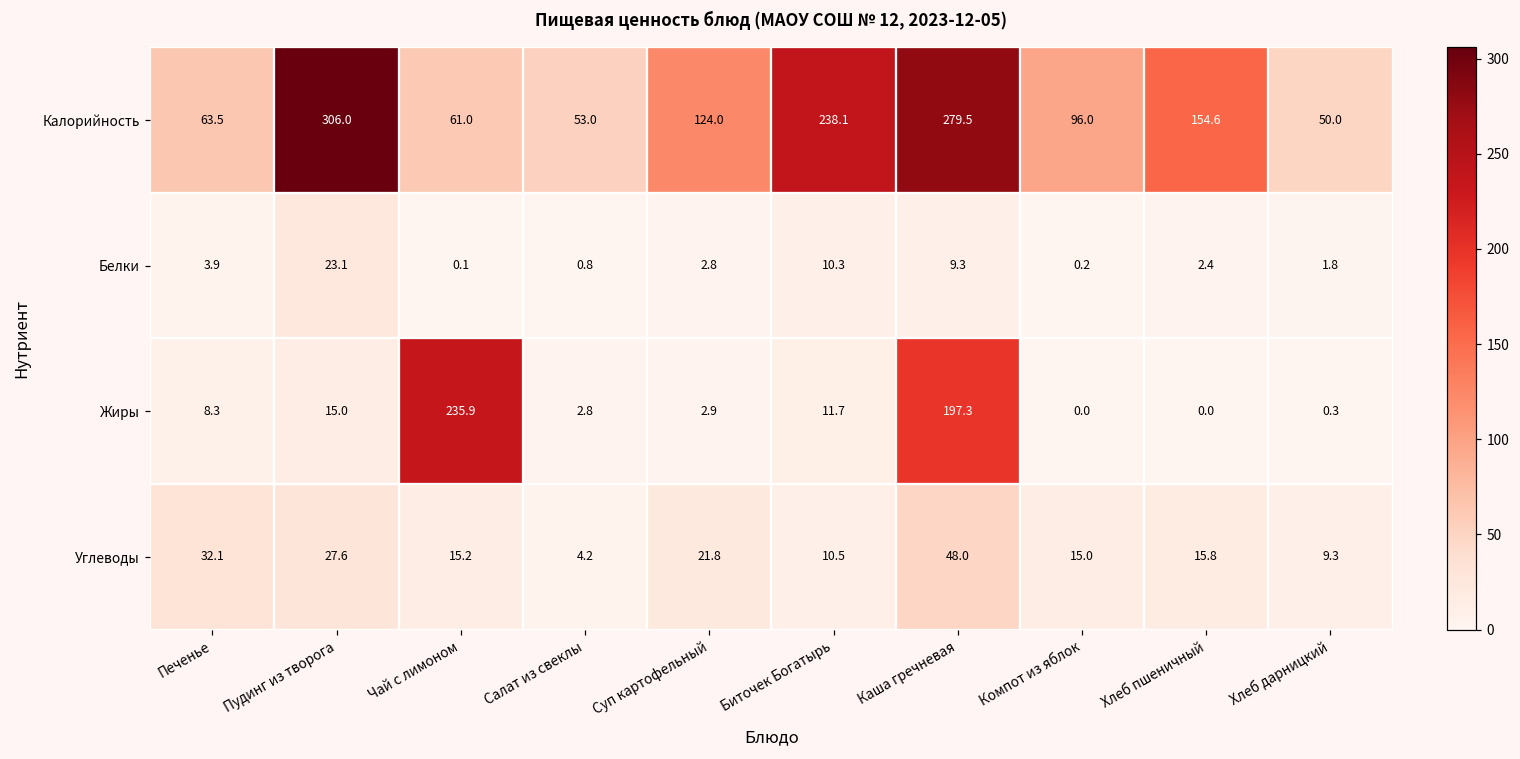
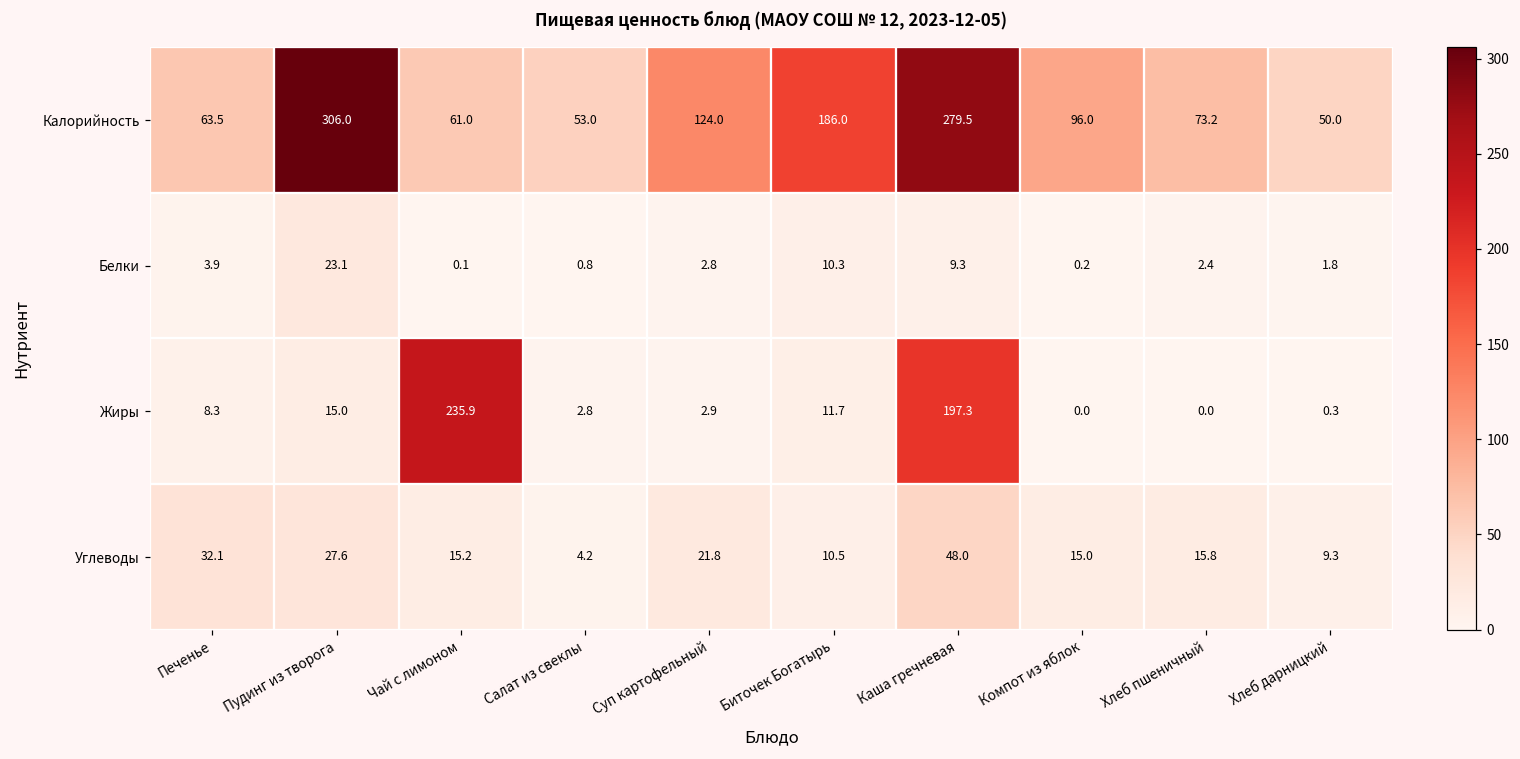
  {
    "Калорийность": {
      "Печенье": 63.5,
      "Пудинг из творога": 306.0,
      "Чай с лимоном": 61.0,
      "Салат из свеклы": 53.0,
      "Суп картофельный": 124.0,
-     "Биточек Богатырь": 238.1,
+     "Биточек Богатырь": 186.0,
      "Каша гречневая": 279.5,
      "Компот из яблок": 96.0,
-     "Хлеб пшеничный": 154.6,
+     "Хлеб пшеничный": 73.2,
      "Хлеб дарницкий": 50.0
    },
    "Белки": {
      "Печенье": 3.9,
      "Пудинг из творога": 23.1,
      "Чай с лимоном": 0.1,
      "Салат из свеклы": 0.8,
      "Суп картофельный": 2.8,
      "Биточек Богатырь": 10.3,
      "Каша гречневая": 9.3,
      "Компот из яблок": 0.2,
      "Хлеб пшеничный": 2.4,
      "Хлеб дарницкий": 1.8
    },
    "Жиры": {
      "Печенье": 8.3,
      "Пудинг из творога": 15.0,
      "Чай с лимоном": 235.9,
      "Салат из свеклы": 2.8,
      "Суп картофельный": 2.9,
      "Биточек Богатырь": 11.7,
      "Каша гречневая": 197.3,
      "Компот из яблок": 0.0,
      "Хлеб пшеничный": 0.0,
      "Хлеб дарницкий": 0.3
    },
    "Углеводы": {
      "Печенье": 32.1,
      "Пудинг из творога": 27.6,
      "Чай с лимоном": 15.2,
      "Салат из свеклы": 4.2,
      "Суп картофельный": 21.8,
      "Биточек Богатырь": 10.5,
      "Каша гречневая": 48.0,
      "Компот из яблок": 15.0,
      "Хлеб пшеничный": 15.8,
      "Хлеб дарницкий": 9.3
    }
  }
